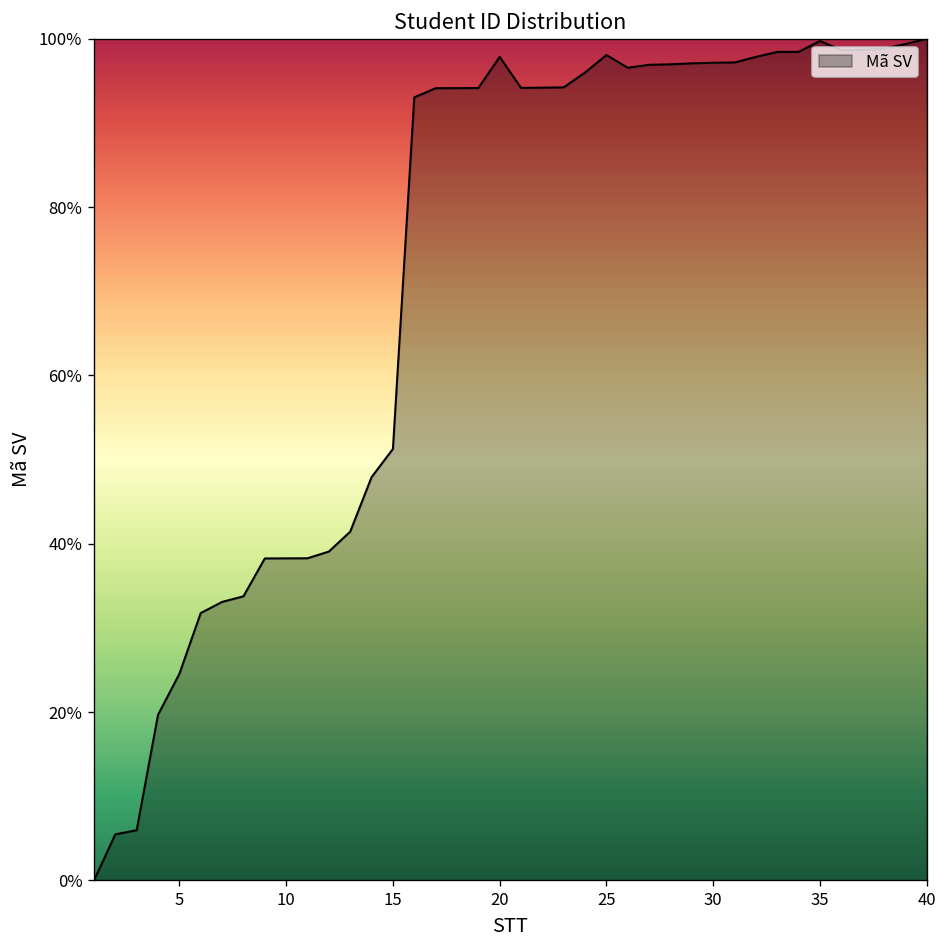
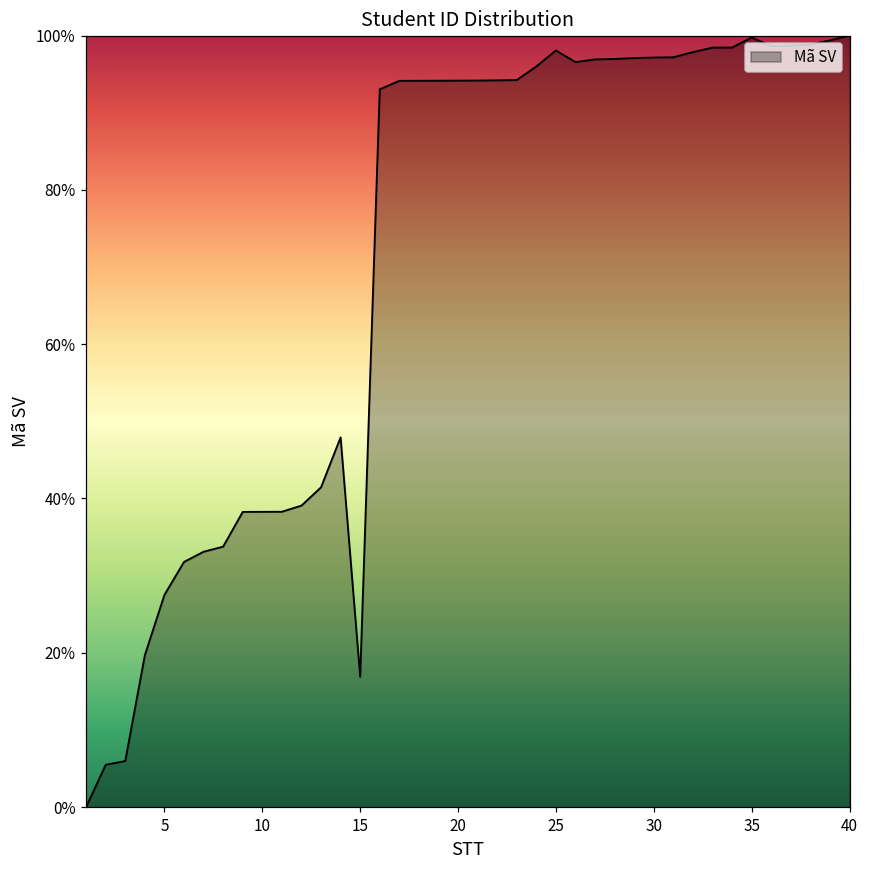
  {
-   "5": "25%",
+   "5": "28%",
    "10": "38%",
-   "15": "51%",
-   "20": "98%",
+   "15": "17%",
+   "20": "94%",
    "25": "98%",
    "30": "97%",
    "35": "100%",
    "40": "100%"
  }
